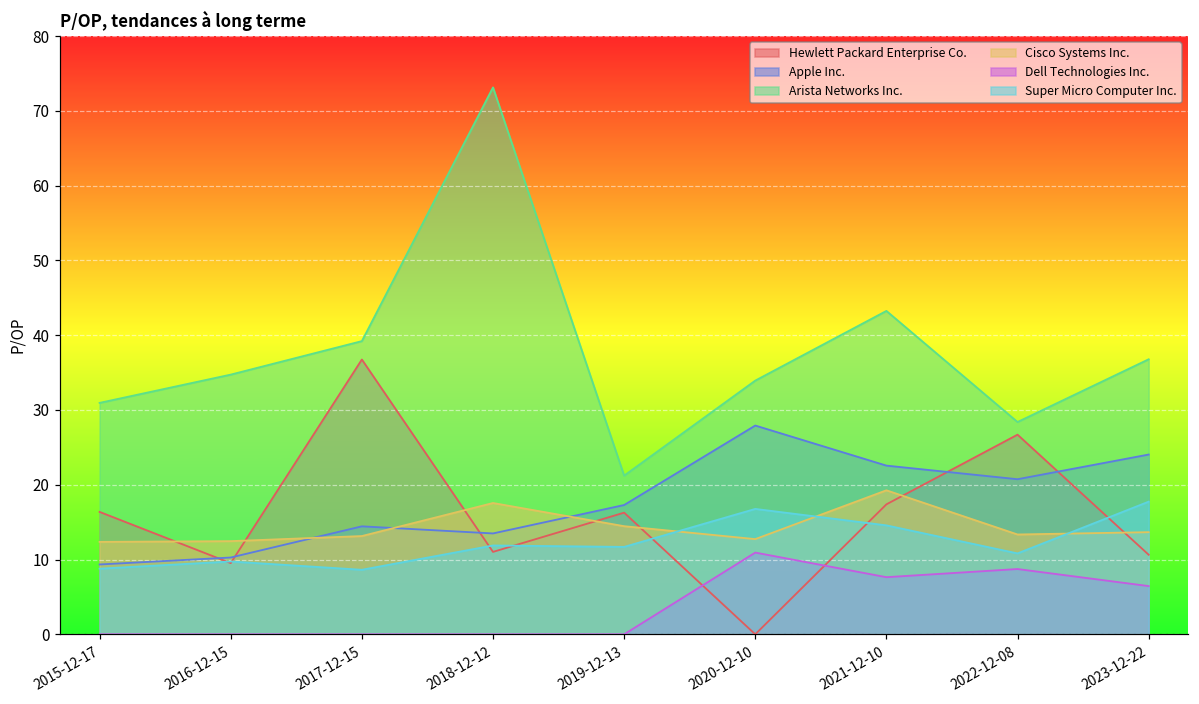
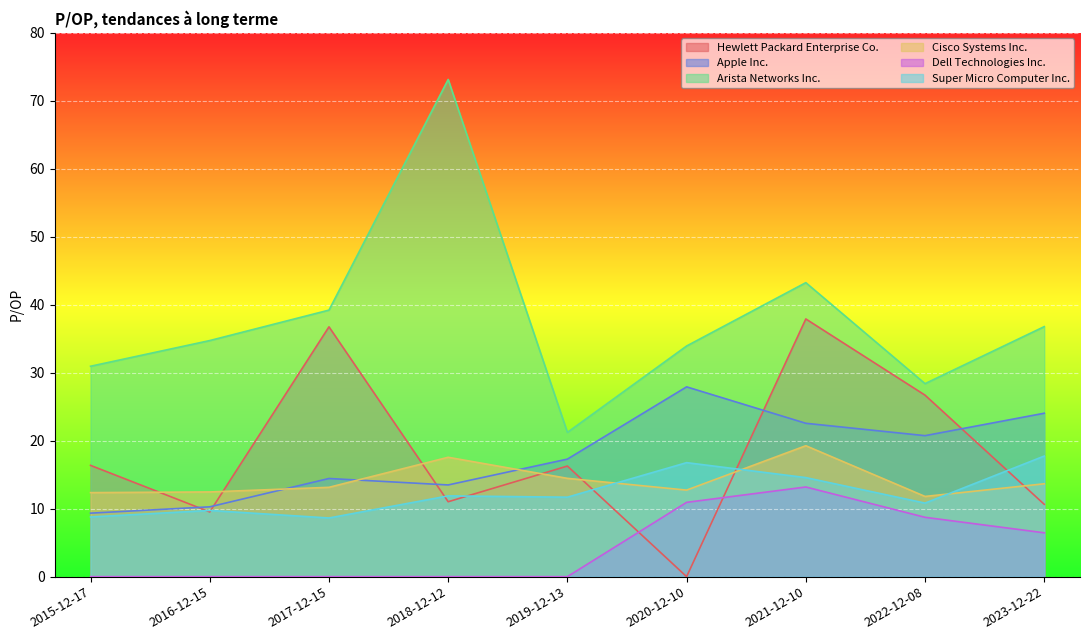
  {
    "Hewlett Packard Enterprise Co.": {
      "2015-12-17": 16,
      "2017-12-15": 37,
      "2018-12-12": 11,
      "2019-12-13": 16,
      "2020-12-10": 0,
-     "2021-12-10": 17,
+     "2021-12-10": 38,
      "2022-12-08": 27,
      "2023-12-22": 11
    },
    "Apple Inc.": {
      "2015-12-17": 9,
      "2016-12-15": 10,
      "2017-12-15": 14,
      "2018-12-12": 13,
      "2019-12-13": 17,
      "2020-12-10": 28,
      "2021-12-10": 23,
      "2022-12-08": 21,
      "2023-12-22": 24
    },
    "Arista Networks Inc.": {
      "2015-12-17": 31,
      "2016-12-15": 35,
      "2017-12-15": 39,
      "2018-12-12": 73,
      "2019-12-13": 21,
      "2020-12-10": 34,
      "2021-12-10": 43,
      "2022-12-08": 28,
      "2023-12-22": 37
    },
    "Cisco Systems Inc.": {
      "2015-12-17": 12,
      "2016-12-15": 12,
      "2017-12-15": 13,
      "2018-12-12": 18,
      "2019-12-13": 14,
      "2020-12-10": 13,
      "2021-12-10": 19,
-     "2022-12-08": 13,
+     "2022-12-08": 12,
      "2023-12-22": 14
    },
    "Dell Technologies Inc.": {
      "2015-12-17": 0,
      "2016-12-15": 0,
      "2017-12-15": 0,
      "2018-12-12": 0,
      "2019-12-13": 0,
      "2020-12-10": 11,
-     "2021-12-10": 8,
+     "2021-12-10": 13,
      "2022-12-08": 9,
      "2023-12-22": 6
    },
    "Super Micro Computer Inc.": {
      "2015-12-17": 9,
      "2017-12-15": 9,
      "2018-12-12": 12,
      "2019-12-13": 12,
      "2020-12-10": 17,
      "2021-12-10": 15,
      "2022-12-08": 11,
      "2023-12-22": 18
    }
  }
